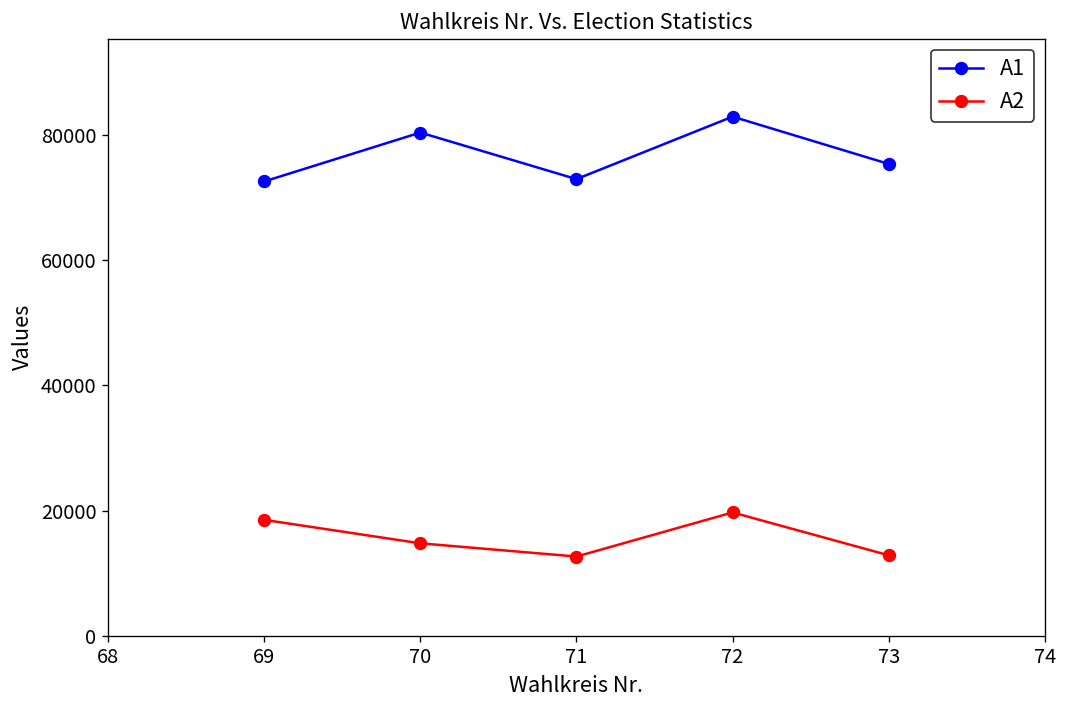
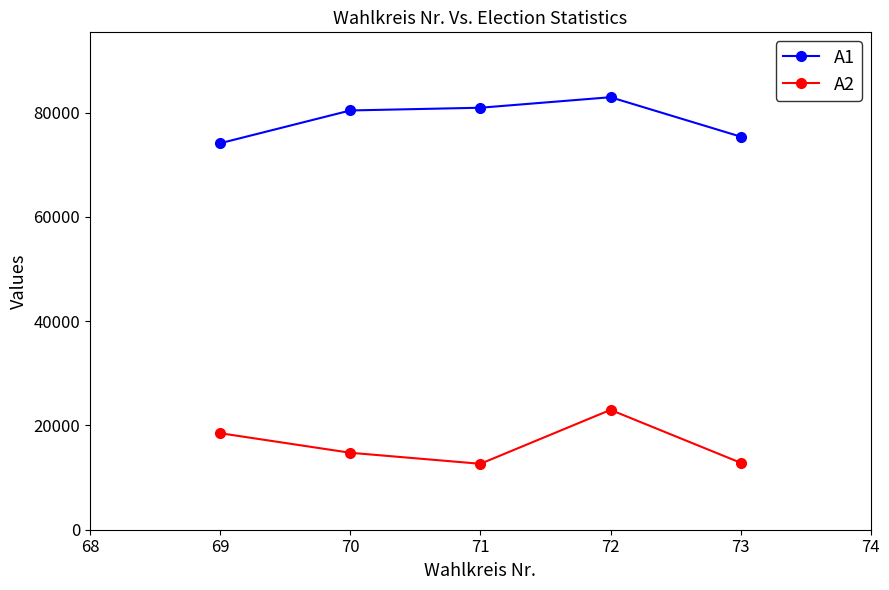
  {
    "A1": {
-     "69": 73000,
+     "69": 74000,
      "70": 80000,
-     "71": 73000,
+     "71": 81000,
      "72": 83000,
      "73": 75000
    },
    "A2": {
      "69": 19000,
      "70": 15000,
      "71": 13000,
-     "72": 20000,
+     "72": 23000,
      "73": 13000
    }
  }
